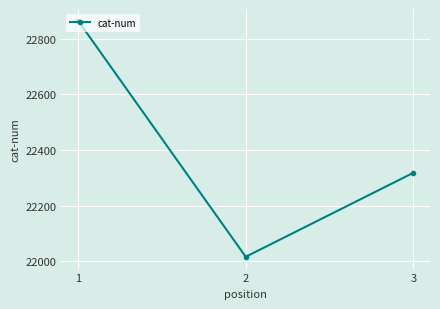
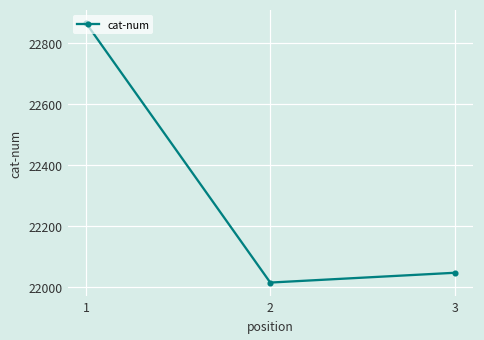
  {
    "2": 22020,
-   "3": 22320
+   "3": 22050
  }
